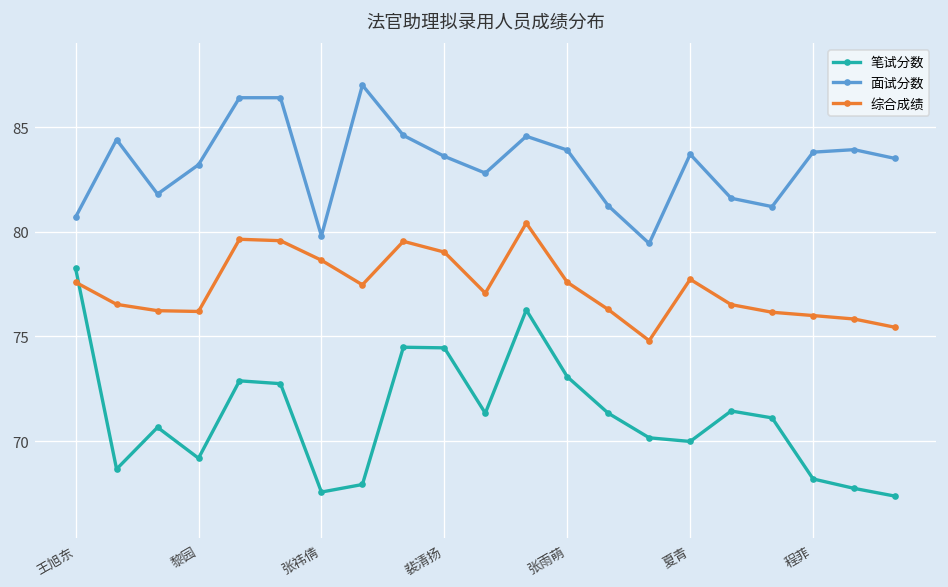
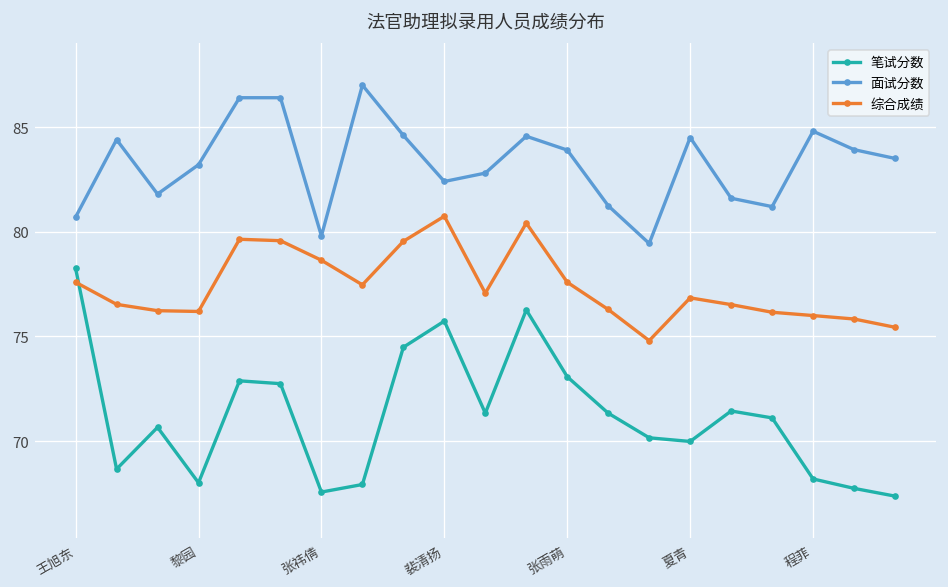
  {
    "笔试分数": {
      "王旭东": 78.3,
-     "黎园": 69.2,
+     "黎园": 68.0,
      "张祎倩": 67.6,
-     "裴清扬": 74.5,
+     "裴清扬": 75.7,
      "张雨萌": 73.1,
      "夏青": 70.0,
      "程菲": 68.2
    },
    "面试分数": {
      "王旭东": 80.7,
      "黎园": 83.2,
      "张祎倩": 79.8,
-     "裴清扬": 83.6,
+     "裴清扬": 82.4,
      "张雨萌": 83.9,
-     "夏青": 83.7,
-     "程菲": 83.8
+     "夏青": 84.5,
+     "程菲": 84.8
    },
    "综合成绩": {
      "王旭东": 77.6,
      "黎园": 76.2,
      "张祎倩": 78.6,
-     "裴清扬": 79.0,
+     "裴清扬": 80.7,
      "张雨萌": 77.6,
-     "夏青": 77.7,
+     "夏青": 76.8,
      "程菲": 76.0
    }
  }
